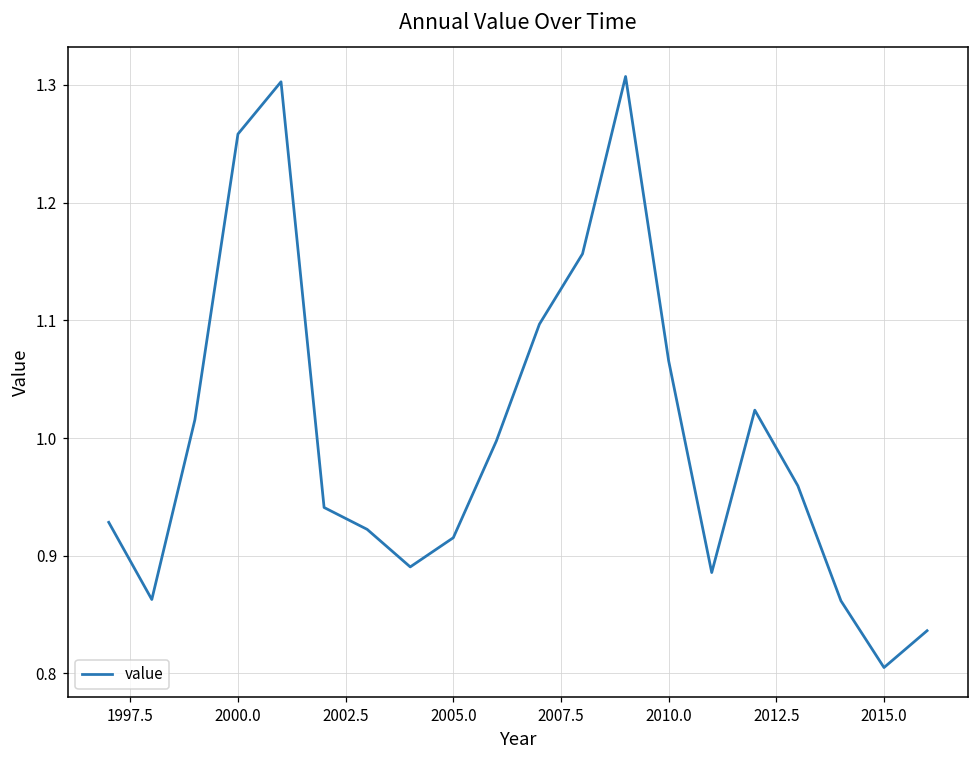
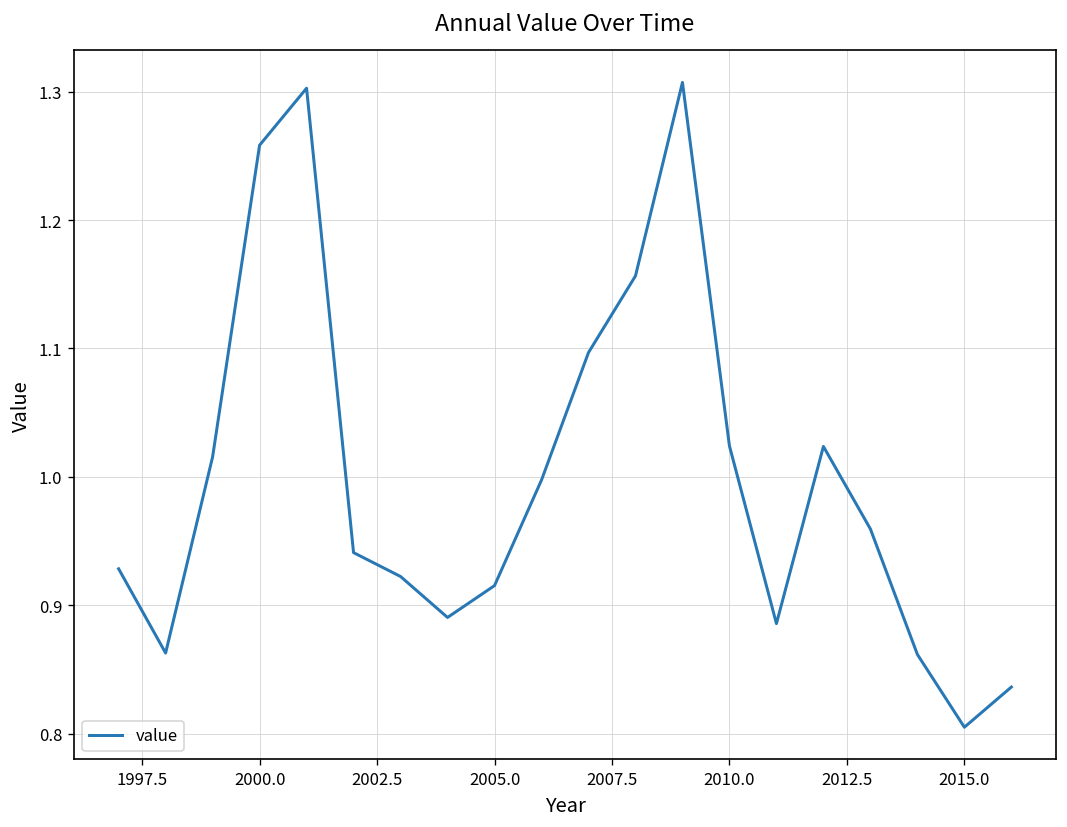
  {
    "2000.0": 1.258,
    "2005.0": 0.915,
-   "2010.0": 1.066,
+   "2010.0": 1.024,
    "2015.0": 0.805
  }
